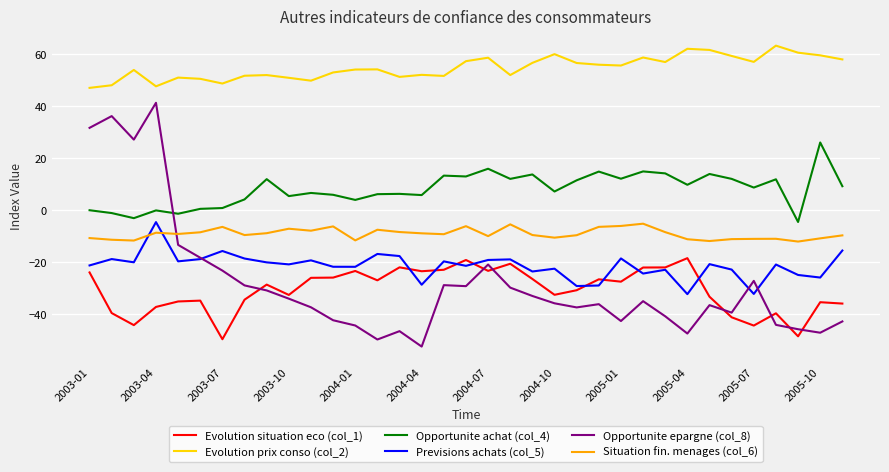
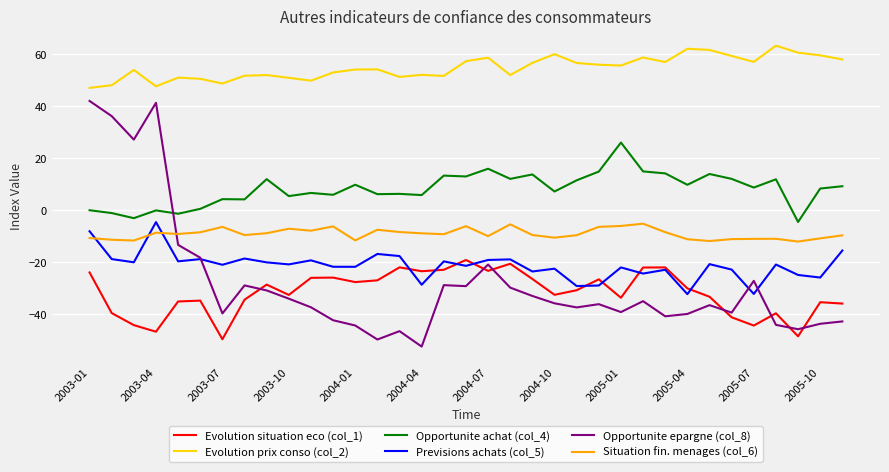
  {
    "Evolution situation eco (col_1)": {
      "2003-01": -24,
-     "2003-04": -37,
+     "2003-04": -47,
      "2003-07": -50,
      "2003-10": -33,
-     "2004-01": -24,
+     "2004-01": -28,
      "2004-04": -24,
      "2004-07": -23,
      "2004-10": -33,
-     "2005-01": -28,
-     "2005-04": -19,
+     "2005-01": -34,
+     "2005-04": -30,
      "2005-07": -45,
      "2005-10": -36
    },
    "Opportunite achat (col_4)": {
      "2003-01": 0,
      "2003-04": 0,
-     "2003-07": 1,
+     "2003-07": 4,
      "2003-10": 5,
-     "2004-01": 4,
+     "2004-01": 10,
      "2004-04": 6,
      "2004-07": 16,
      "2004-10": 7,
-     "2005-01": 12,
+     "2005-01": 26,
      "2005-04": 10,
      "2005-07": 9,
-     "2005-10": 26
+     "2005-10": 8
    },
    "Previsions achats (col_5)": {
-     "2003-01": -21,
+     "2003-01": -8,
      "2003-04": -5,
-     "2003-07": -16,
+     "2003-07": -21,
      "2003-10": -21,
      "2004-01": -22,
      "2004-04": -29,
      "2004-07": -19,
      "2004-10": -23,
-     "2005-01": -19,
+     "2005-01": -22,
      "2005-04": -32,
      "2005-07": -32,
      "2005-10": -26
    },
    "Opportunite epargne (col_8)": {
-     "2003-01": 32,
+     "2003-01": 42,
      "2003-04": 41,
-     "2003-07": -23,
+     "2003-07": -40,
      "2003-10": -34,
      "2004-01": -44,
      "2004-04": -53,
      "2004-07": -21,
      "2004-10": -36,
-     "2005-01": -43,
-     "2005-04": -48,
+     "2005-01": -39,
+     "2005-04": -40,
      "2005-07": -27,
-     "2005-10": -47
+     "2005-10": -44
    }
  }
